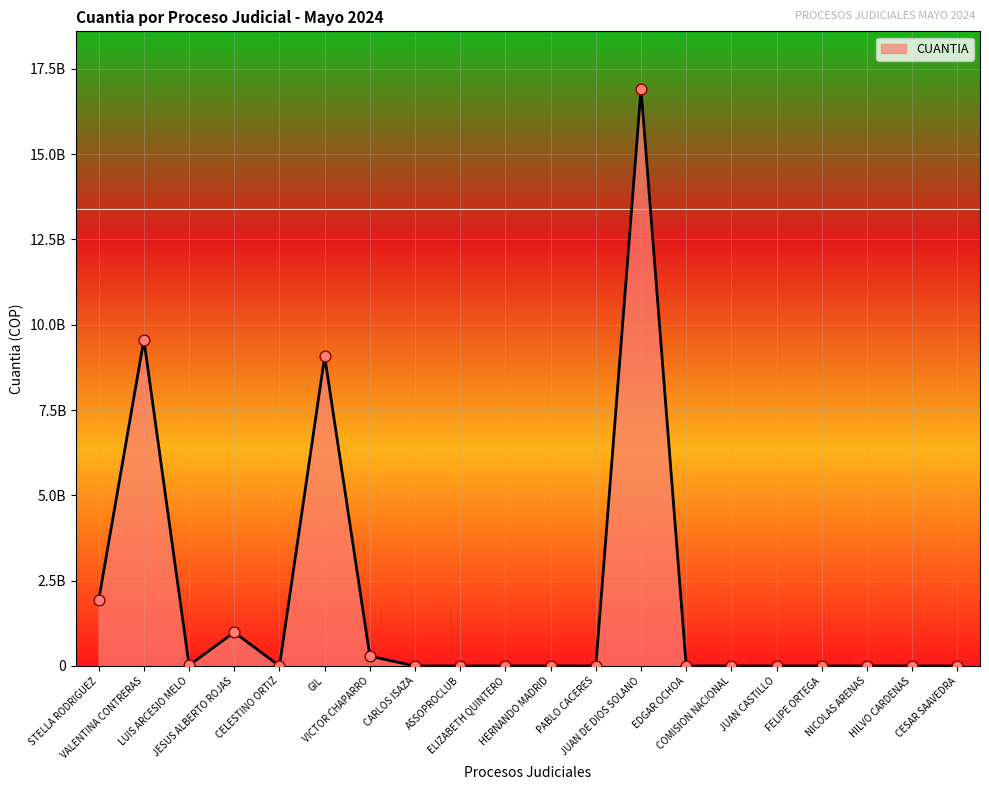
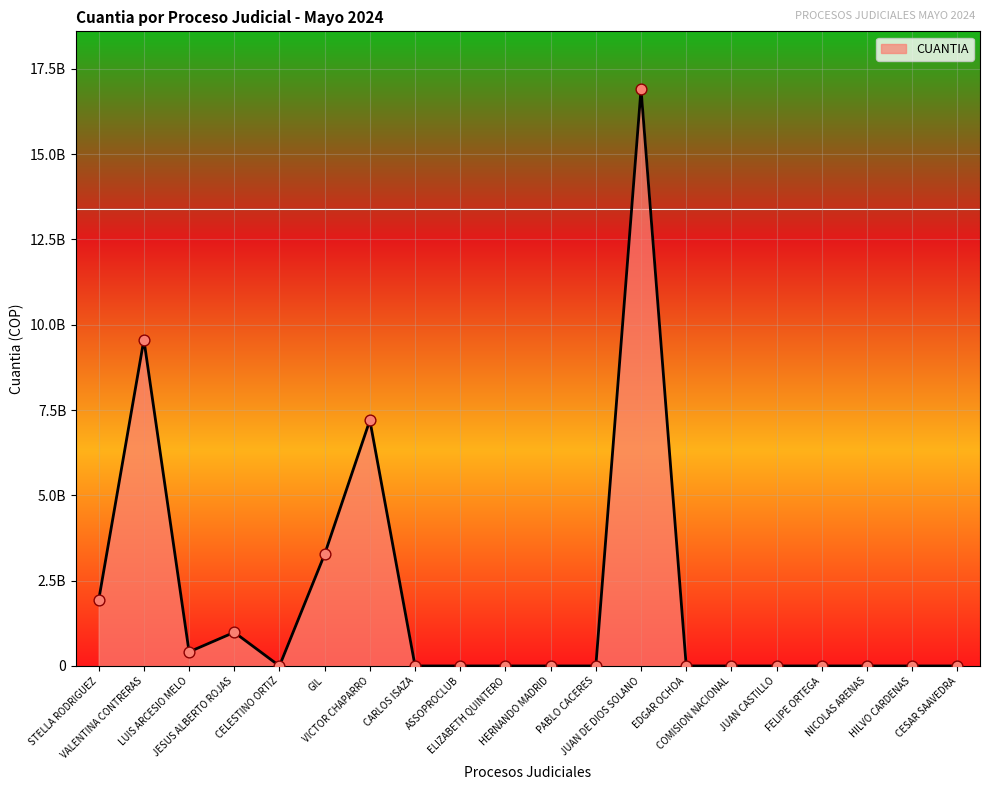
  {
    "STELLA RODRIGUEZ": 1900000000,
    "VALENTINA CONTRERAS": 9600000000,
-   "LUIS ARCESIO MELO": 0,
+   "LUIS ARCESIO MELO": 400000000,
    "JESUS ALBERTO ROJAS": 1000000000,
    "CELESTINO ORTIZ": 0,
-   "GIL": 9100000000,
-   "VICTOR CHAPARRO": 300000000,
+   "GIL": 3300000000,
+   "VICTOR CHAPARRO": 7200000000,
    "CARLOS ISAZA": 0,
    "ASSOPROCLUB": 0,
    "ELIZABETH QUINTERO": 0,
    "HERNANDO MADRID": 0,
    "PABLO CACERES": 0,
    "JUAN DE DIOS SOLANO": 16900000000,
    "EDGAR OCHOA": 0,
    "COMISION NACIONAL": 0,
    "JUAN CASTILLO": 0,
    "FELIPE ORTEGA": 0,
    "NICOLAS ARENAS": 0,
    "HILVO CARDENAS": 0,
    "CESAR SAAVEDRA": 0
  }
